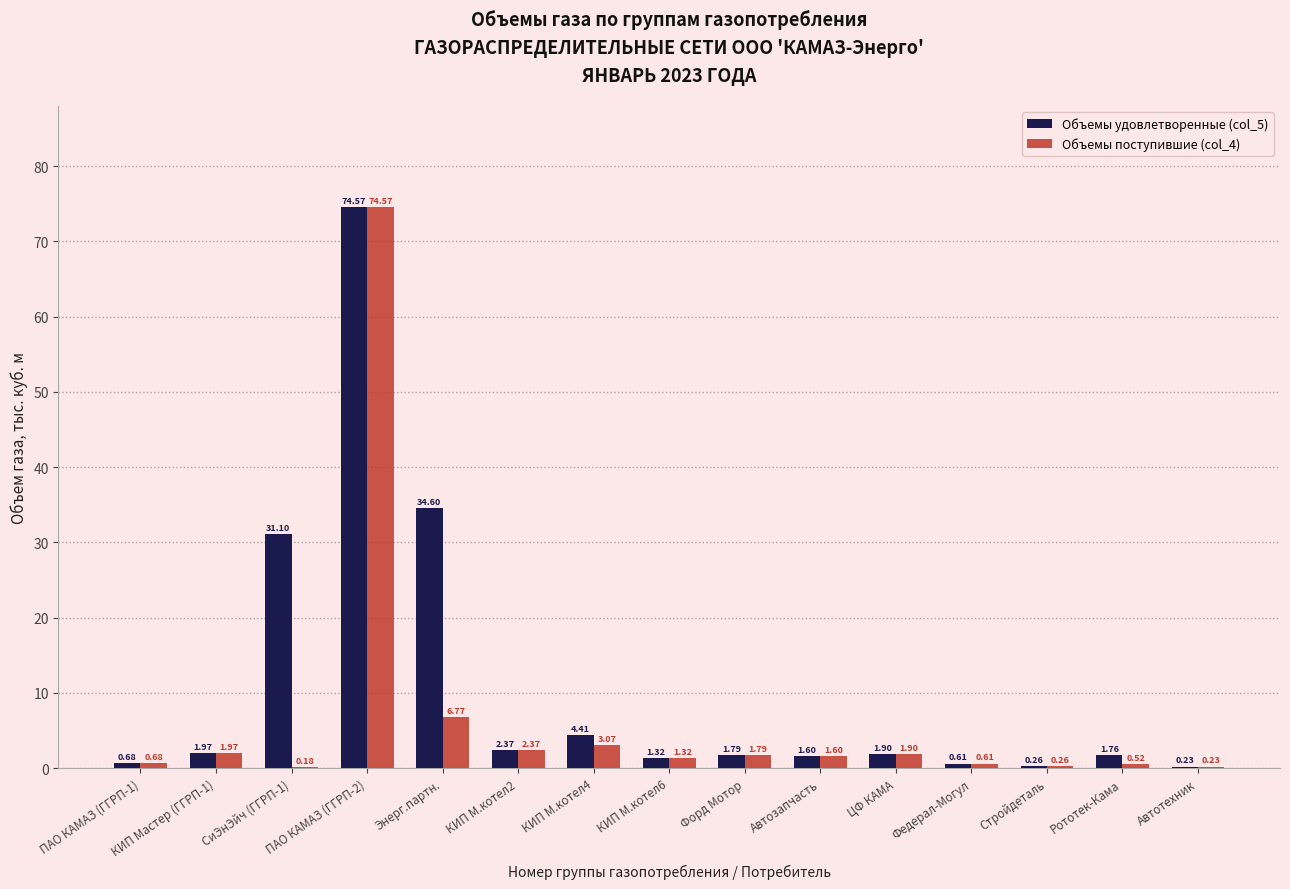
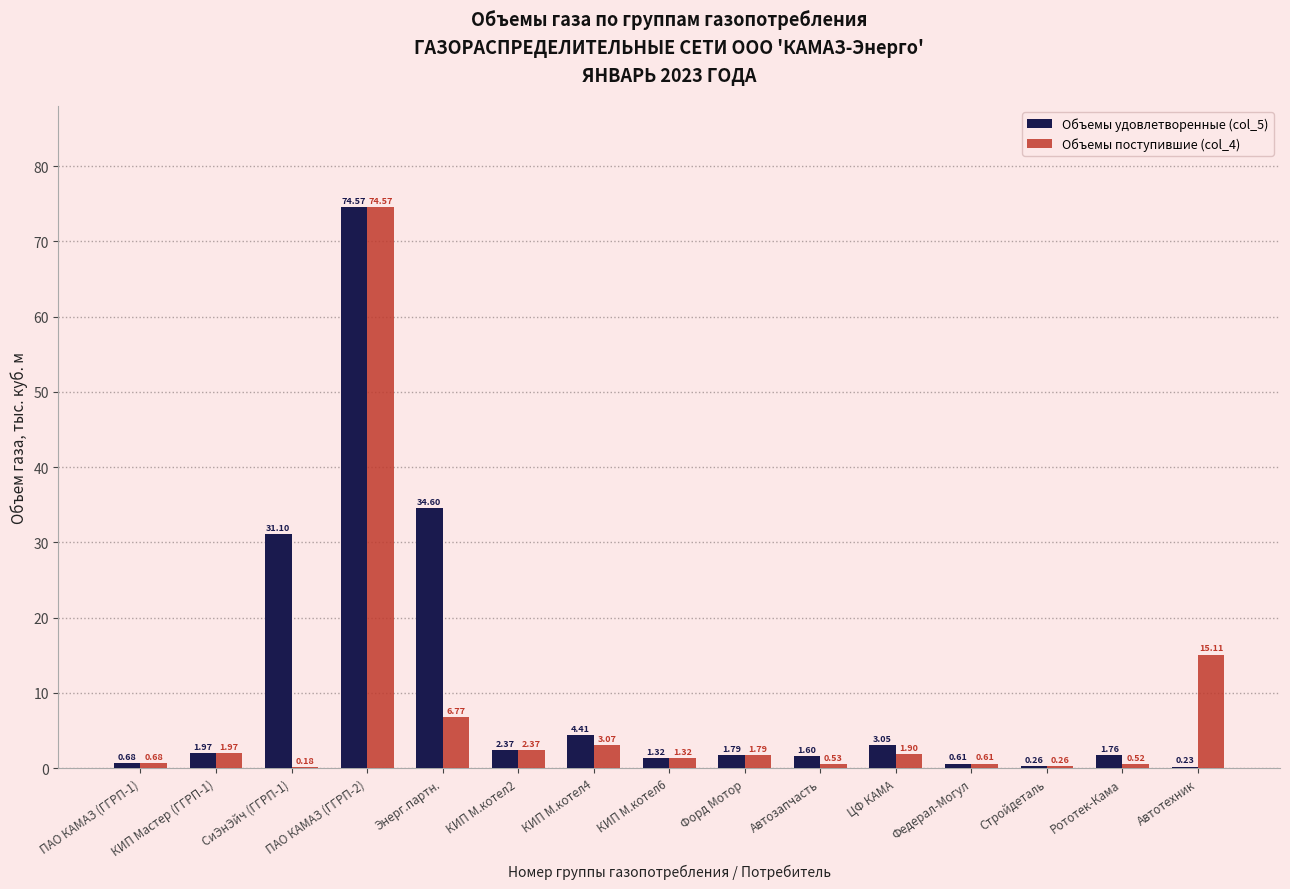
  {
    "Объемы удовлетворенные (col_5)": {
      "ПАО КАМАЗ (ГГРП-1)": 0.68,
      "КИП Мастер (ГГРП-1)": 1.97,
      "СиЭнЭйч (ГГРП-1)": 31.10,
      "ПАО КАМАЗ (ГГРП-2)": 74.57,
      "Энерг.партн.": 34.60,
      "КИП М.котел2": 2.37,
      "КИП М.котел4": 4.41,
      "КИП М.котел6": 1.32,
      "Форд Мотор": 1.79,
      "Автозапчасть": 1.60,
-     "ЦФ КАМА": 1.90,
+     "ЦФ КАМА": 3.05,
      "Федерал-Могул": 0.61,
      "Стройдеталь": 0.26,
      "Рототек-Кама": 1.76,
      "Автотехник": 0.23
    },
    "Объемы поступившие (col_4)": {
      "ПАО КАМАЗ (ГГРП-1)": 0.68,
      "КИП Мастер (ГГРП-1)": 1.97,
      "СиЭнЭйч (ГГРП-1)": 0.18,
      "ПАО КАМАЗ (ГГРП-2)": 74.57,
      "Энерг.партн.": 6.77,
      "КИП М.котел2": 2.37,
      "КИП М.котел4": 3.07,
      "КИП М.котел6": 1.32,
      "Форд Мотор": 1.79,
-     "Автозапчасть": 1.60,
+     "Автозапчасть": 0.53,
      "ЦФ КАМА": 1.90,
      "Федерал-Могул": 0.61,
      "Стройдеталь": 0.26,
      "Рототек-Кама": 0.52,
-     "Автотехник": 0.23
+     "Автотехник": 15.11
    }
  }
